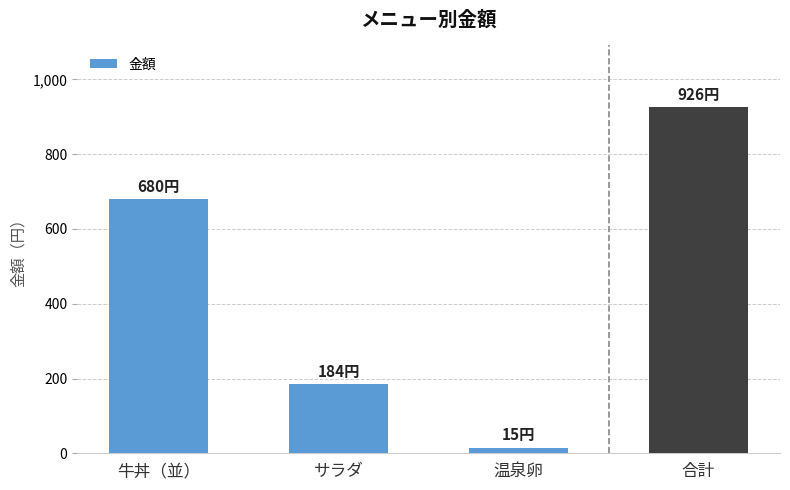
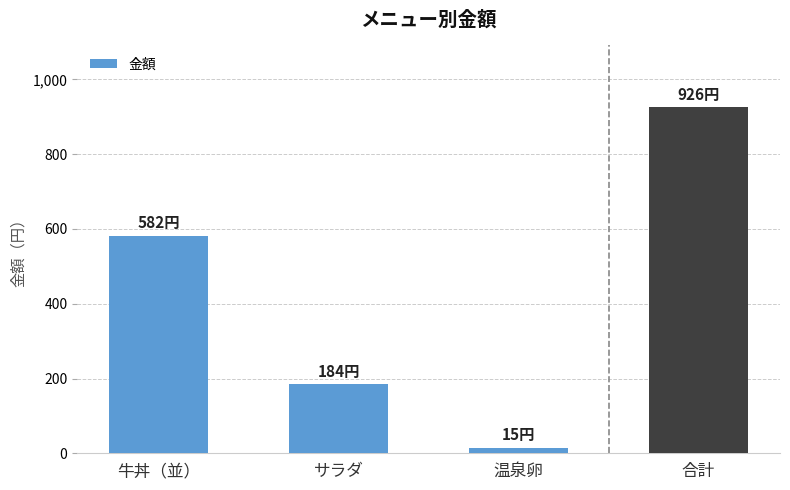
  {
-   "牛丼（並）": "680円",
+   "牛丼（並）": "582円",
    "サラダ": "184円",
    "温泉卵": "15円",
    "合計": "926円"
  }
